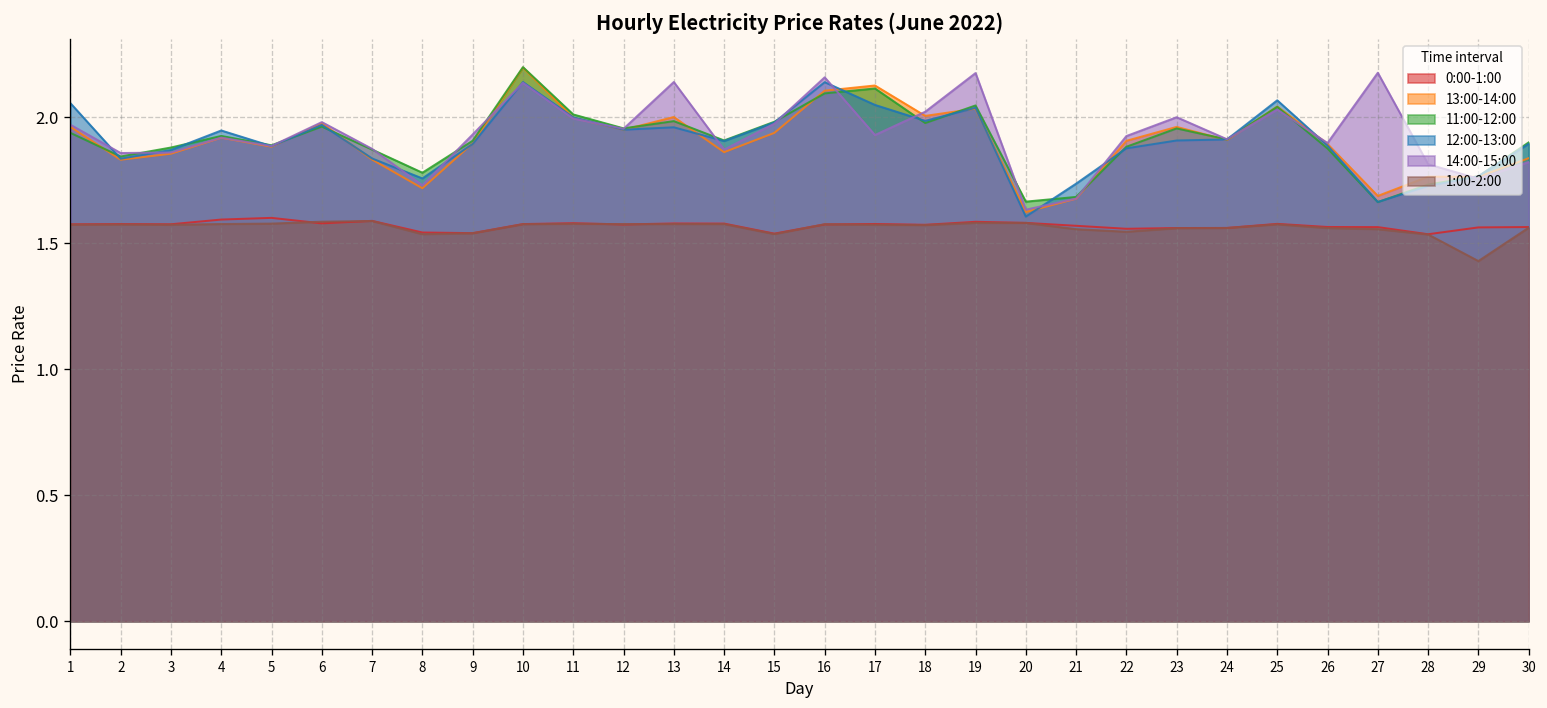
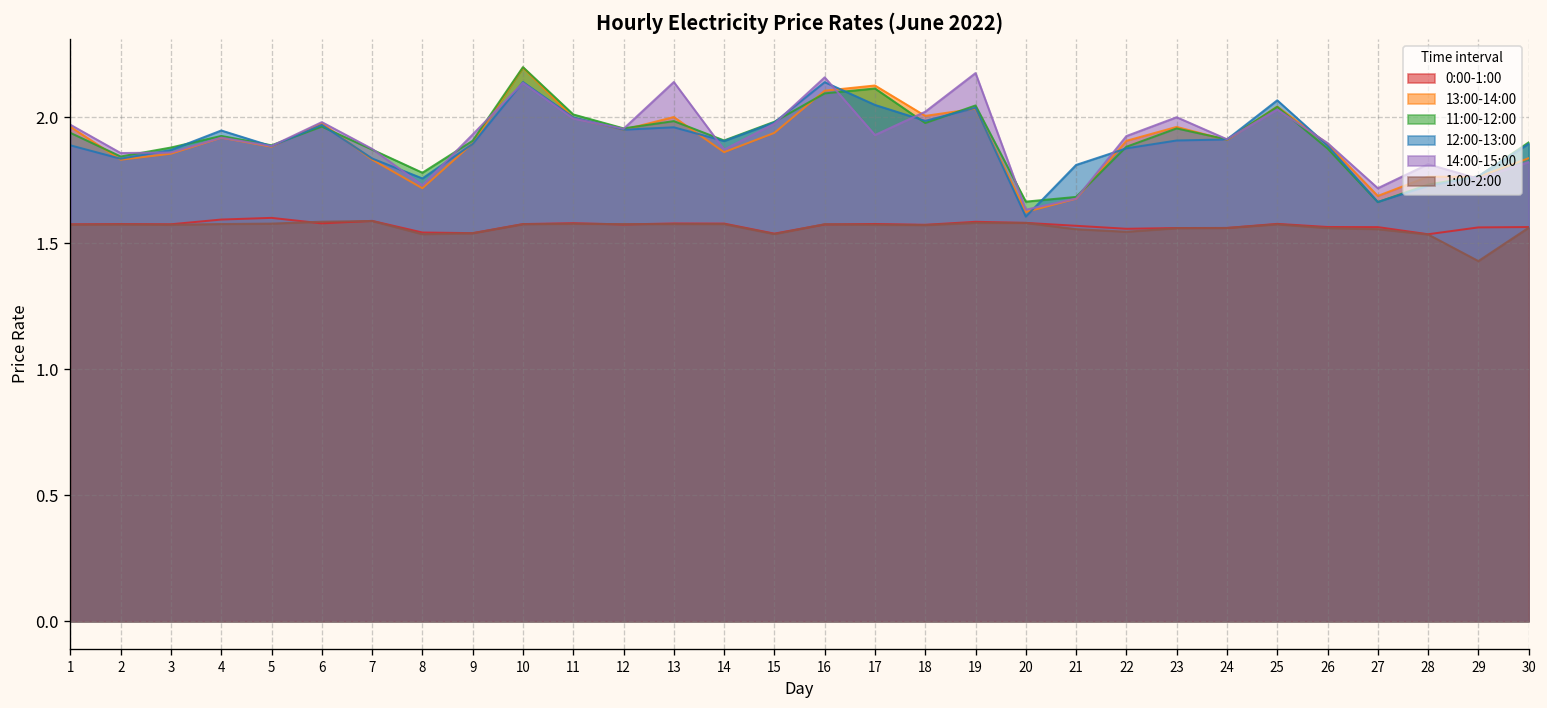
  {
    "0:00-1:00": {
      "4": 1.59,
      "5": 1.60,
      "21": 1.57,
      "29": 1.56
    },
    "13:00-14:00": {
      "13": 2.00,
      "15": 1.94,
      "18": 2.01,
      "22": 1.91,
      "27": 1.69,
      "30": 1.84
    },
    "11:00-12:00": {
      "1": 1.94,
      "8": 1.78,
      "13": 1.99,
      "20": 1.67
    },
    "12:00-13:00": {
-     "1": 2.06,
+     "1": 1.89,
      "4": 1.95,
      "8": 1.76,
      "13": 1.96,
      "16": 2.14,
      "17": 2.05,
      "20": 1.61,
-     "21": 1.74,
+     "21": 1.81,
      "23": 1.91,
      "25": 2.07
    },
    "14:00-15:00": {
      "2": 1.86,
      "9": 1.93,
      "13": 2.14,
      "16": 2.16,
      "17": 1.93,
      "18": 2.02,
      "19": 2.18,
      "22": 1.93,
      "23": 2.00,
-     "27": 2.18,
+     "27": 1.72,
      "30": 1.82
    },
    "1:00-2:00": {
      "4": 1.58,
      "5": 1.58,
      "21": 1.56,
      "29": 1.43
    }
  }
